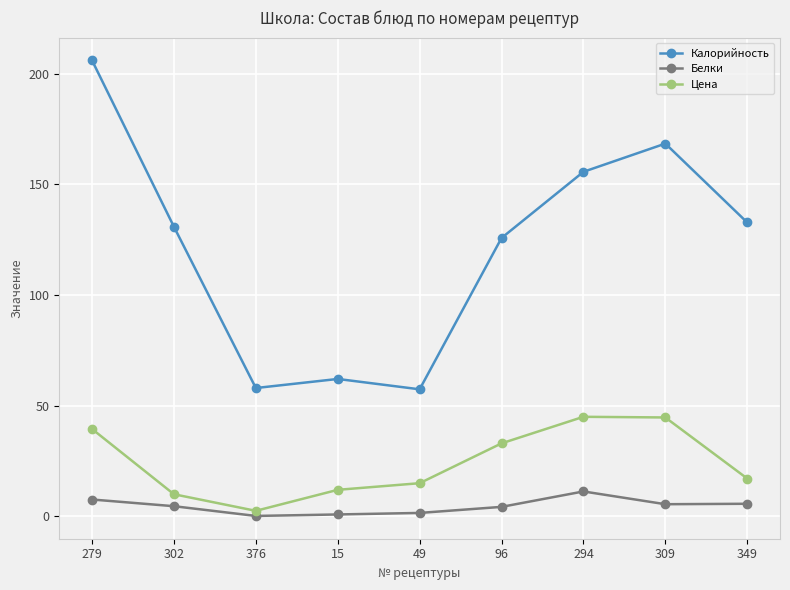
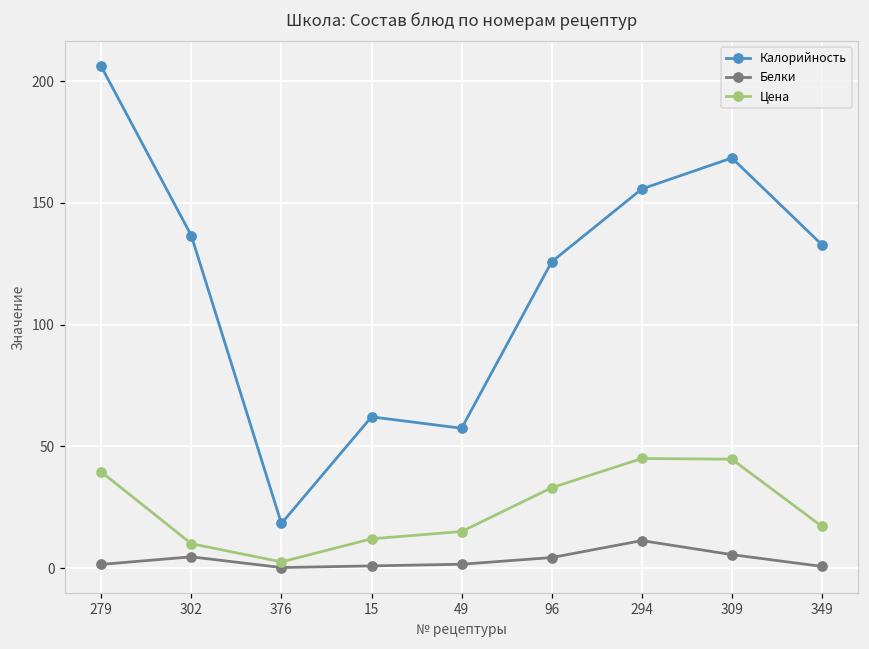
  {
    "Калорийность": {
      "279": 206,
-     "302": 131,
-     "376": 58,
+     "302": 137,
+     "376": 18,
      "15": 62,
      "49": 57,
      "96": 126,
      "294": 156,
      "309": 168,
      "349": 133
    },
    "Белки": {
-     "279": 8,
+     "279": 1,
      "302": 5,
      "376": 0,
      "15": 1,
      "49": 2,
      "96": 4,
      "294": 11,
      "309": 6,
-     "349": 6
+     "349": 1
    },
    "Цена": {
      "279": 39,
      "302": 10,
      "376": 3,
      "15": 12,
      "49": 15,
      "96": 33,
      "294": 45,
      "309": 45,
      "349": 17
    }
  }
